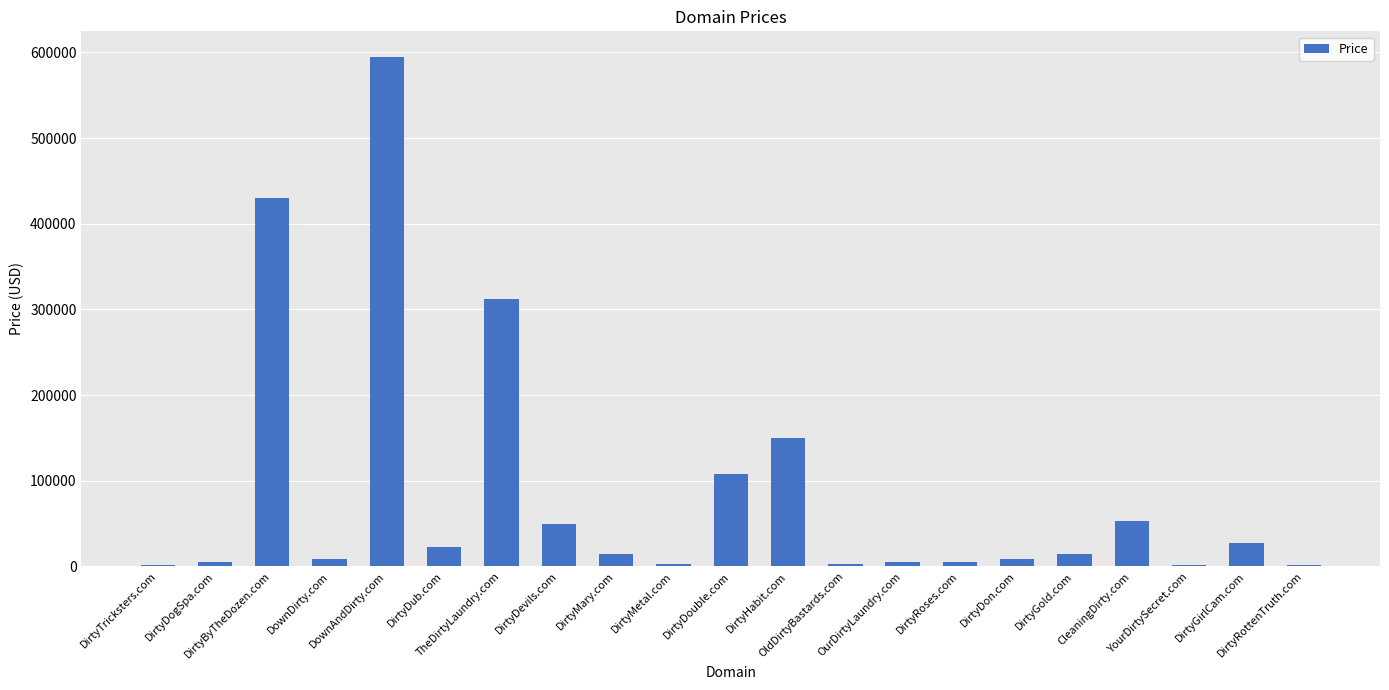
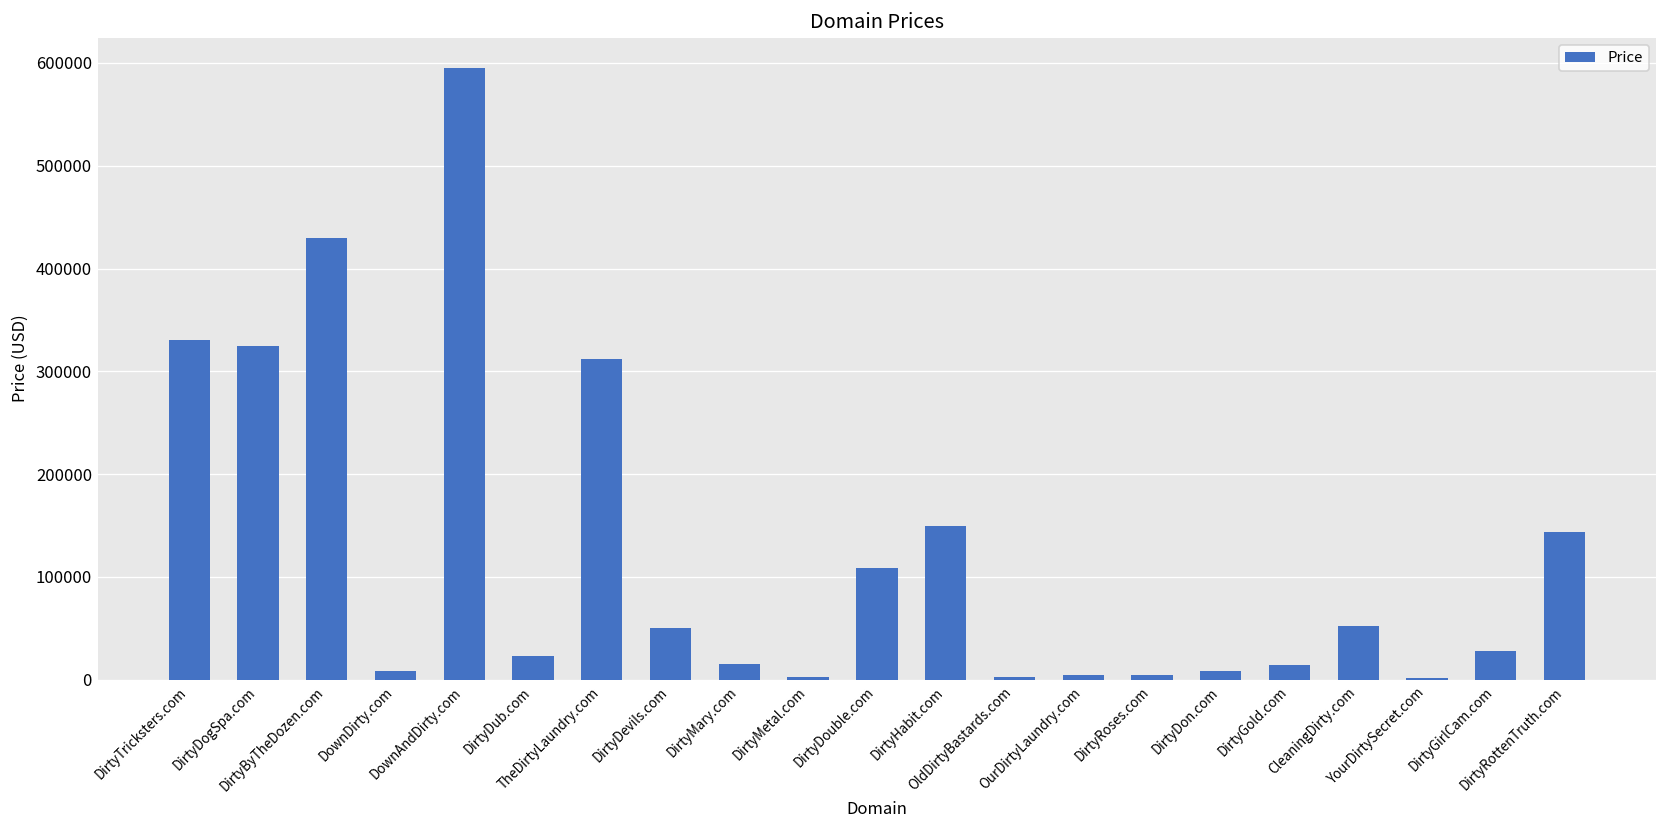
  {
-   "DirtyTricksters.com": 0,
-   "DirtyDogSpa.com": 0,
+   "DirtyTricksters.com": 330000,
+   "DirtyDogSpa.com": 320000,
    "DirtyByTheDozen.com": 430000,
    "DownDirty.com": 10000,
    "DownAndDirty.com": 590000,
    "DirtyDub.com": 20000,
    "TheDirtyLaundry.com": 310000,
    "DirtyDevils.com": 50000,
    "DirtyMary.com": 10000,
    "DirtyDouble.com": 110000,
    "DirtyHabit.com": 150000,
    "OurDirtyLaundry.com": 0,
    "DirtyRoses.com": 0,
    "DirtyDon.com": 10000,
    "DirtyGold.com": 10000,
    "CleaningDirty.com": 50000,
    "DirtyGirlCam.com": 30000,
-   "DirtyRottenTruth.com": 0
+   "DirtyRottenTruth.com": 140000
  }
